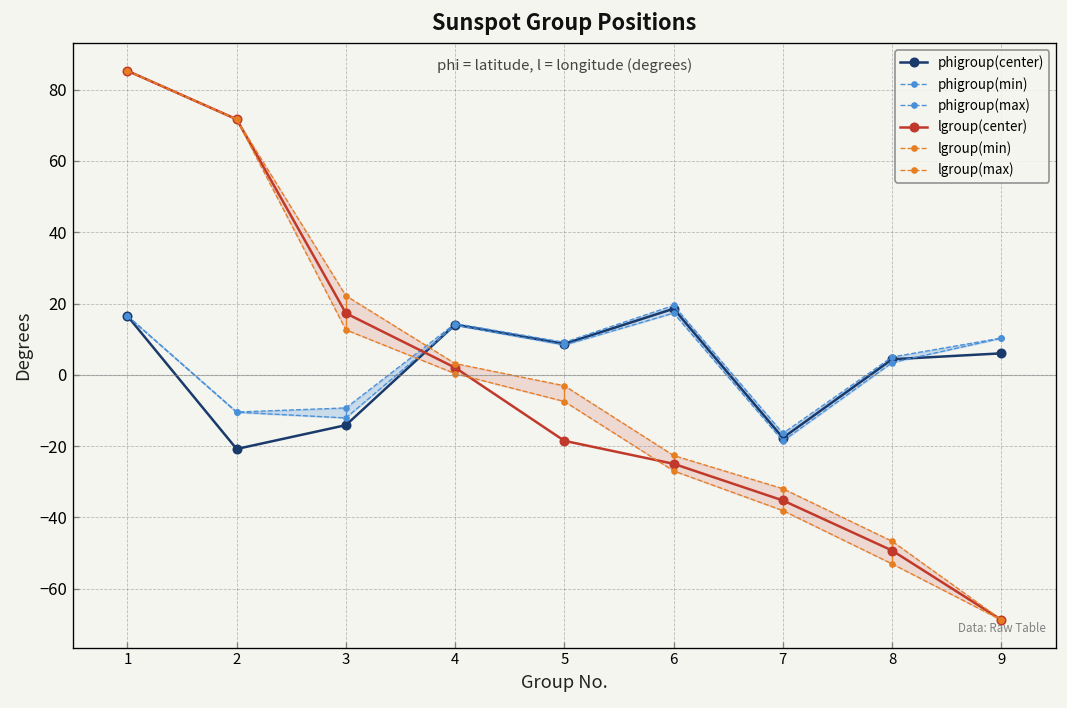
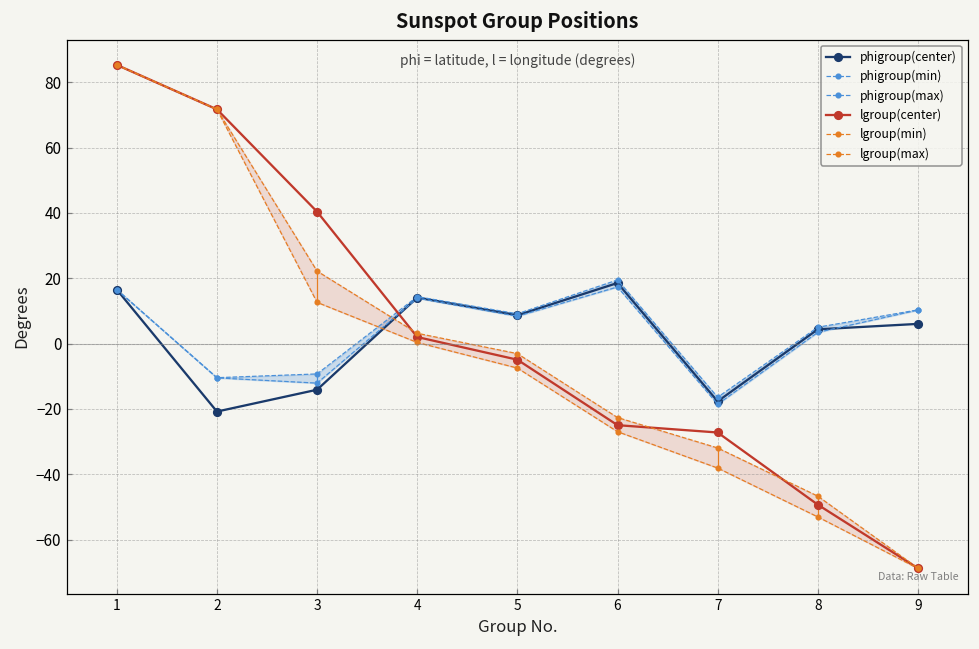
  {
    "phigroup(center)": {
      "2": -21,
      "3": -14,
      "6": 19,
      "7": -18,
      "9": 6
    },
    "lgroup(center)": {
-     "3": 17,
+     "3": 40,
      "4": 2,
-     "5": -19,
+     "5": -5,
      "6": -25,
-     "7": -35,
+     "7": -27,
      "8": -49
    }
  }
